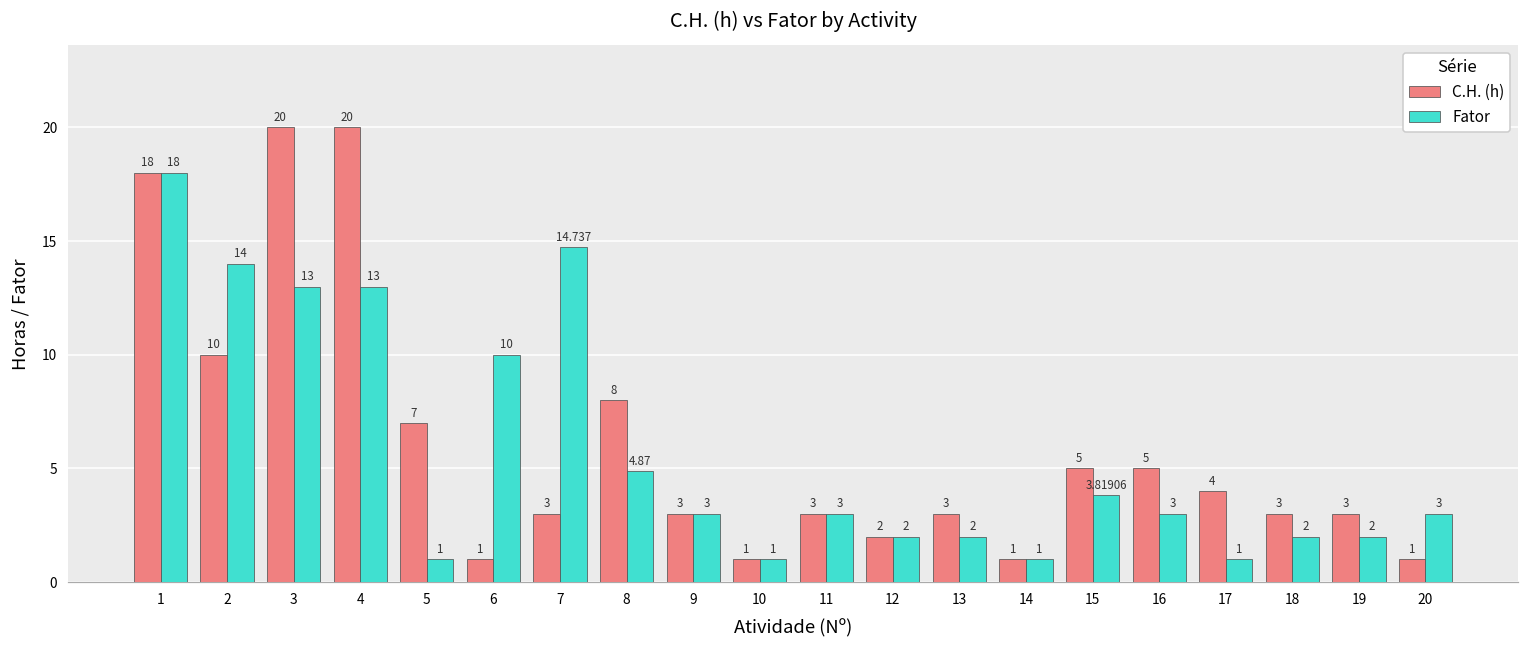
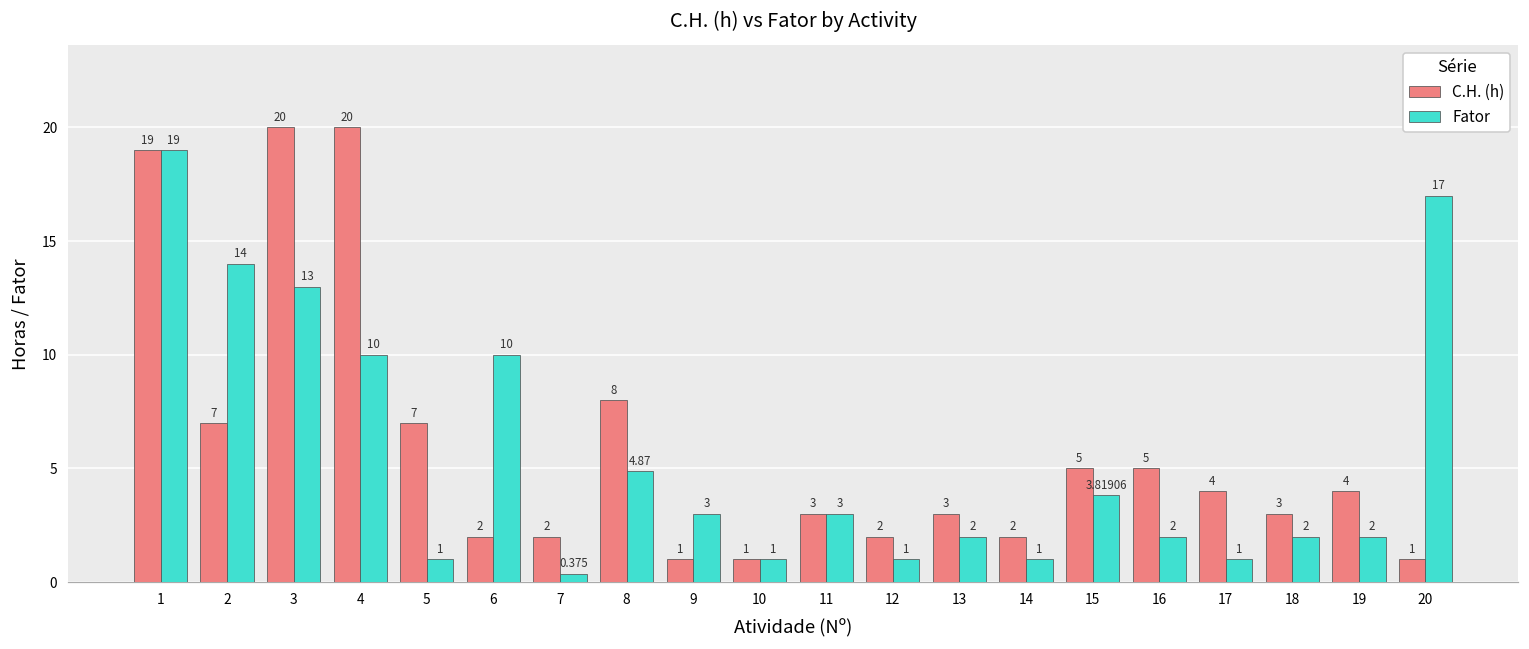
  {
    "C.H. (h)": {
-     "1": 18,
-     "2": 10,
+     "1": 19,
+     "2": 7,
      "3": 20,
      "4": 20,
      "5": 7,
-     "6": 1,
-     "7": 3,
+     "6": 2,
+     "7": 2,
      "8": 8,
-     "9": 3,
+     "9": 1,
      "10": 1,
      "11": 3,
      "12": 2,
      "13": 3,
-     "14": 1,
+     "14": 2,
      "15": 5,
      "16": 5,
      "17": 4,
      "18": 3,
-     "19": 3,
+     "19": 4,
      "20": 1
    },
    "Fator": {
-     "1": 18,
+     "1": 19,
      "2": 14,
      "3": 13,
-     "4": 13,
+     "4": 10,
      "5": 1,
      "6": 10,
-     "7": 14.737,
+     "7": 0.375,
      "8": 4.87,
      "9": 3,
      "10": 1,
      "11": 3,
-     "12": 2,
+     "12": 1,
      "13": 2,
      "14": 1,
      "15": 3.81906,
-     "16": 3,
+     "16": 2,
      "17": 1,
      "18": 2,
      "19": 2,
-     "20": 3
+     "20": 17
    }
  }
